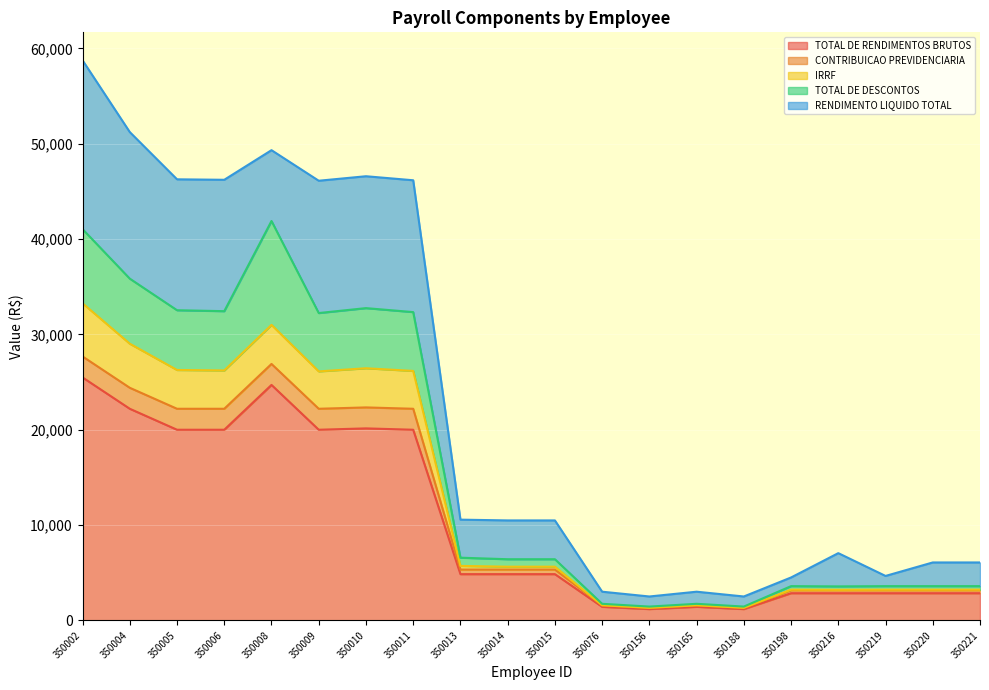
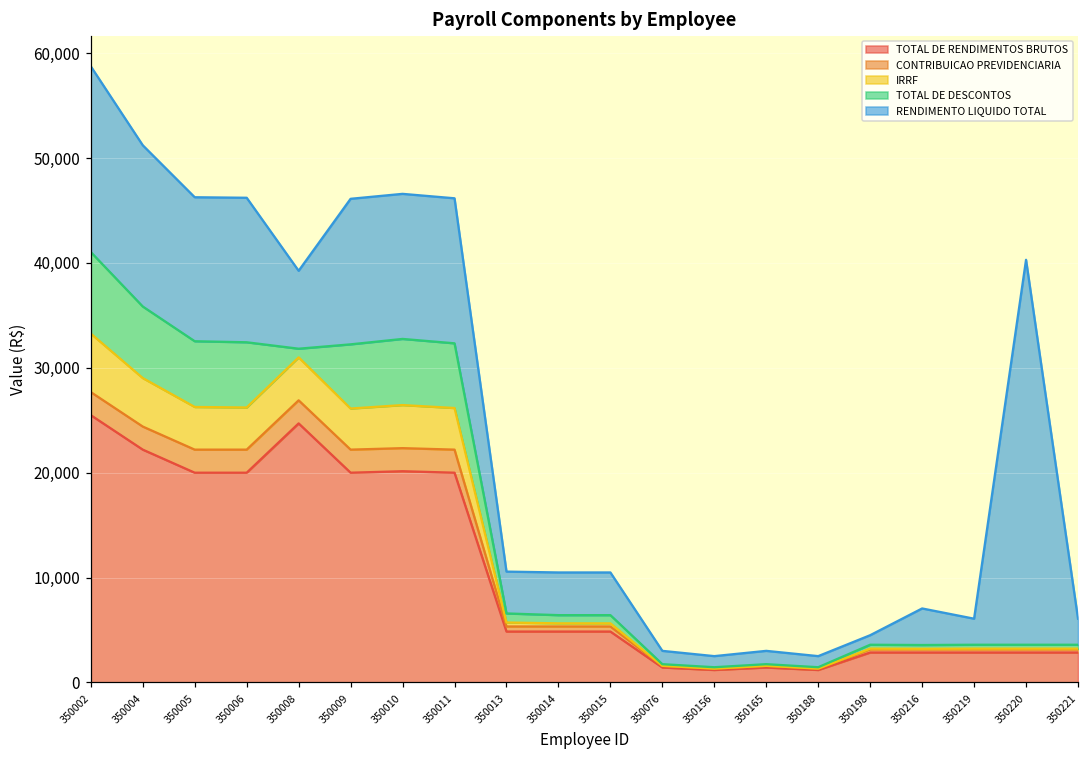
  {
    "IRRF": {
      "350002": "6,000",
      "350004": "5,000",
      "350005": "4,000",
      "350006": "4,000",
      "350008": "4,000",
      "350009": "4,000",
      "350010": "4,000",
      "350011": "4,000",
      "350013": "0",
      "350014": "0",
      "350015": "0"
    },
    "TOTAL DE DESCONTOS": {
      "350002": "8,000",
      "350004": "7,000",
      "350005": "6,000",
      "350006": "6,000",
-     "350008": "11,000",
+     "350008": "1,000",
      "350009": "6,000",
      "350010": "6,000",
      "350011": "6,000",
      "350013": "1,000",
      "350014": "1,000",
      "350015": "1,000",
      "350198": "0",
      "350216": "0",
      "350219": "0",
      "350220": "0",
      "350221": "0"
    },
    "RENDIMENTO LIQUIDO TOTAL": {
      "350002": "18,000",
      "350004": "15,000",
      "350005": "14,000",
      "350006": "14,000",
      "350008": "7,000",
      "350009": "14,000",
      "350010": "14,000",
      "350011": "14,000",
      "350013": "4,000",
      "350014": "4,000",
      "350015": "4,000",
      "350076": "1,000",
      "350156": "1,000",
      "350165": "1,000",
      "350188": "1,000",
      "350198": "1,000",
      "350216": "3,000",
-     "350219": "1,000",
-     "350220": "2,000",
+     "350219": "2,000",
+     "350220": "37,000",
      "350221": "2,000"
    }
  }
